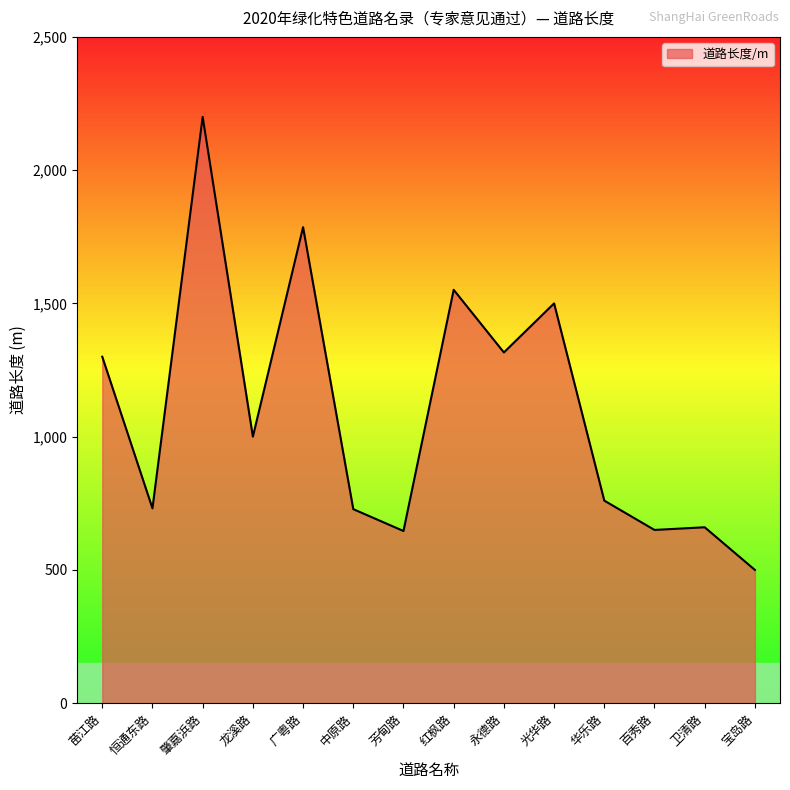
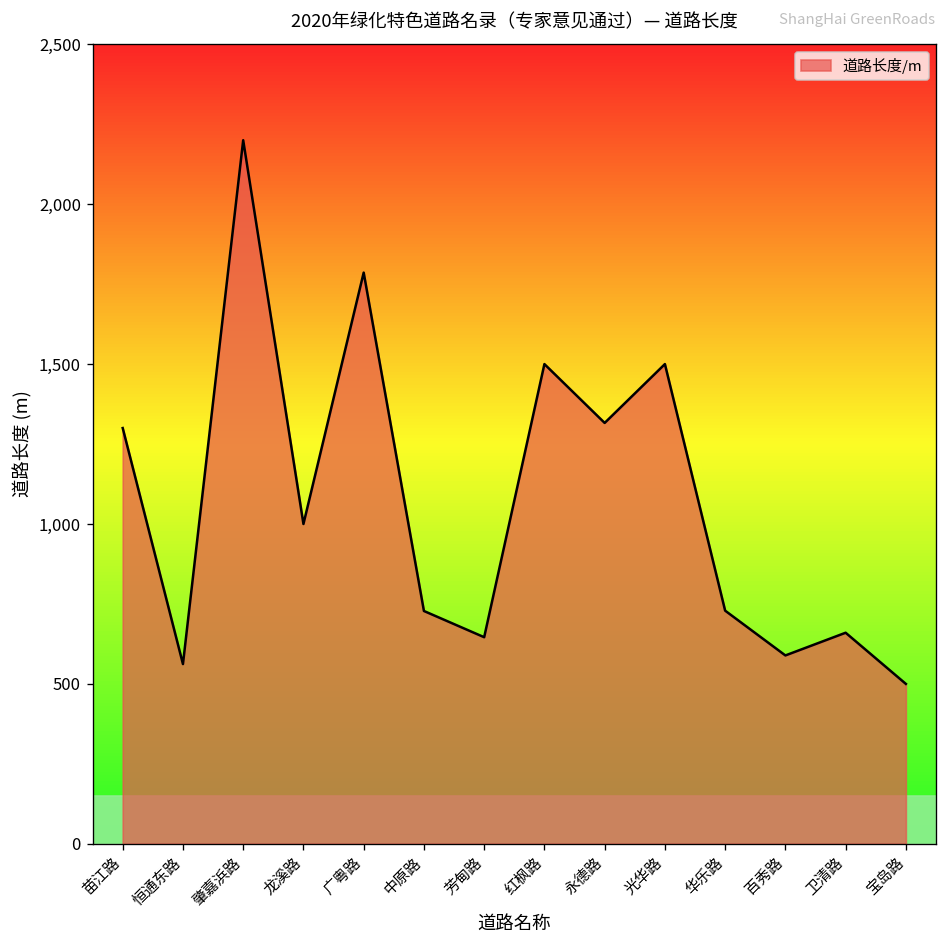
  {
    "苗江路": "1,300",
-   "恒通东路": "730",
+   "恒通东路": "560",
    "肇嘉浜路": "2,200",
    "龙溪路": "1,000",
    "广粤路": "1,790",
    "中原路": "730",
    "芳甸路": "650",
-   "红枫路": "1,550",
+   "红枫路": "1,500",
    "永德路": "1,320",
    "光华路": "1,500",
-   "华乐路": "760",
-   "百秀路": "650",
+   "华乐路": "730",
+   "百秀路": "590",
    "卫清路": "660",
    "宝岛路": "500"
  }
